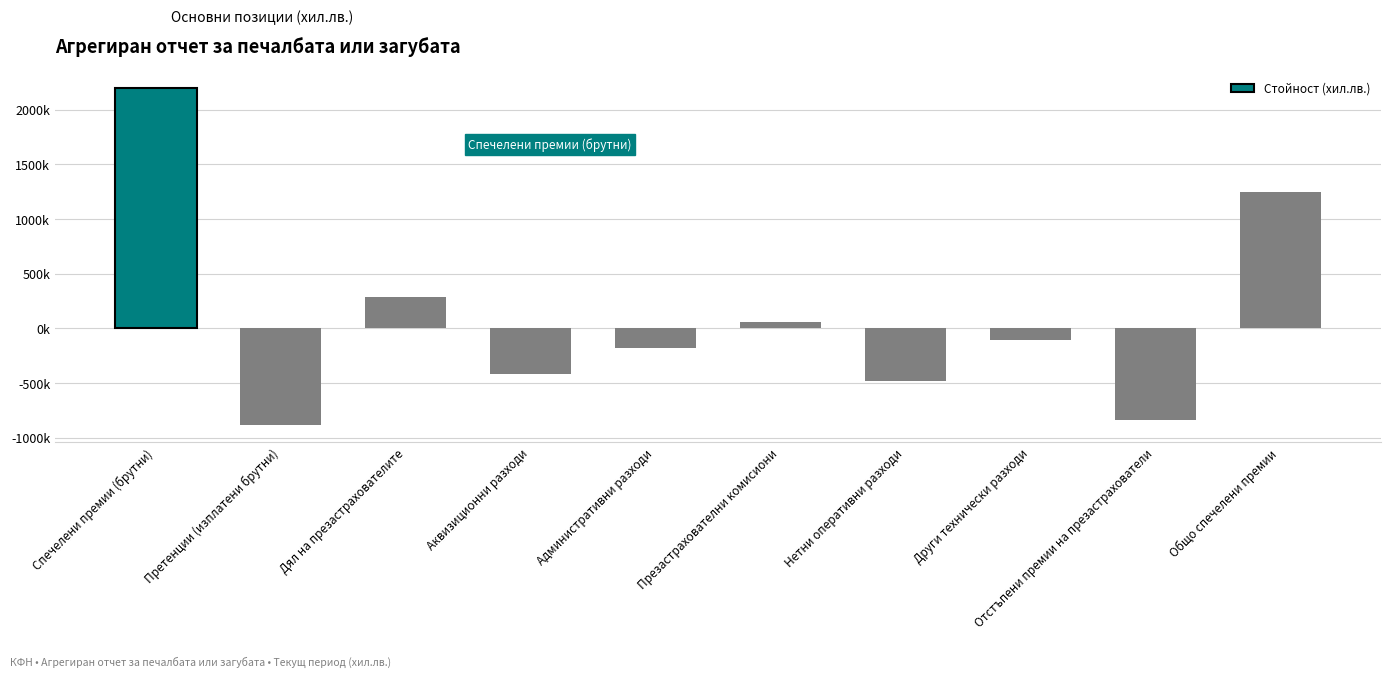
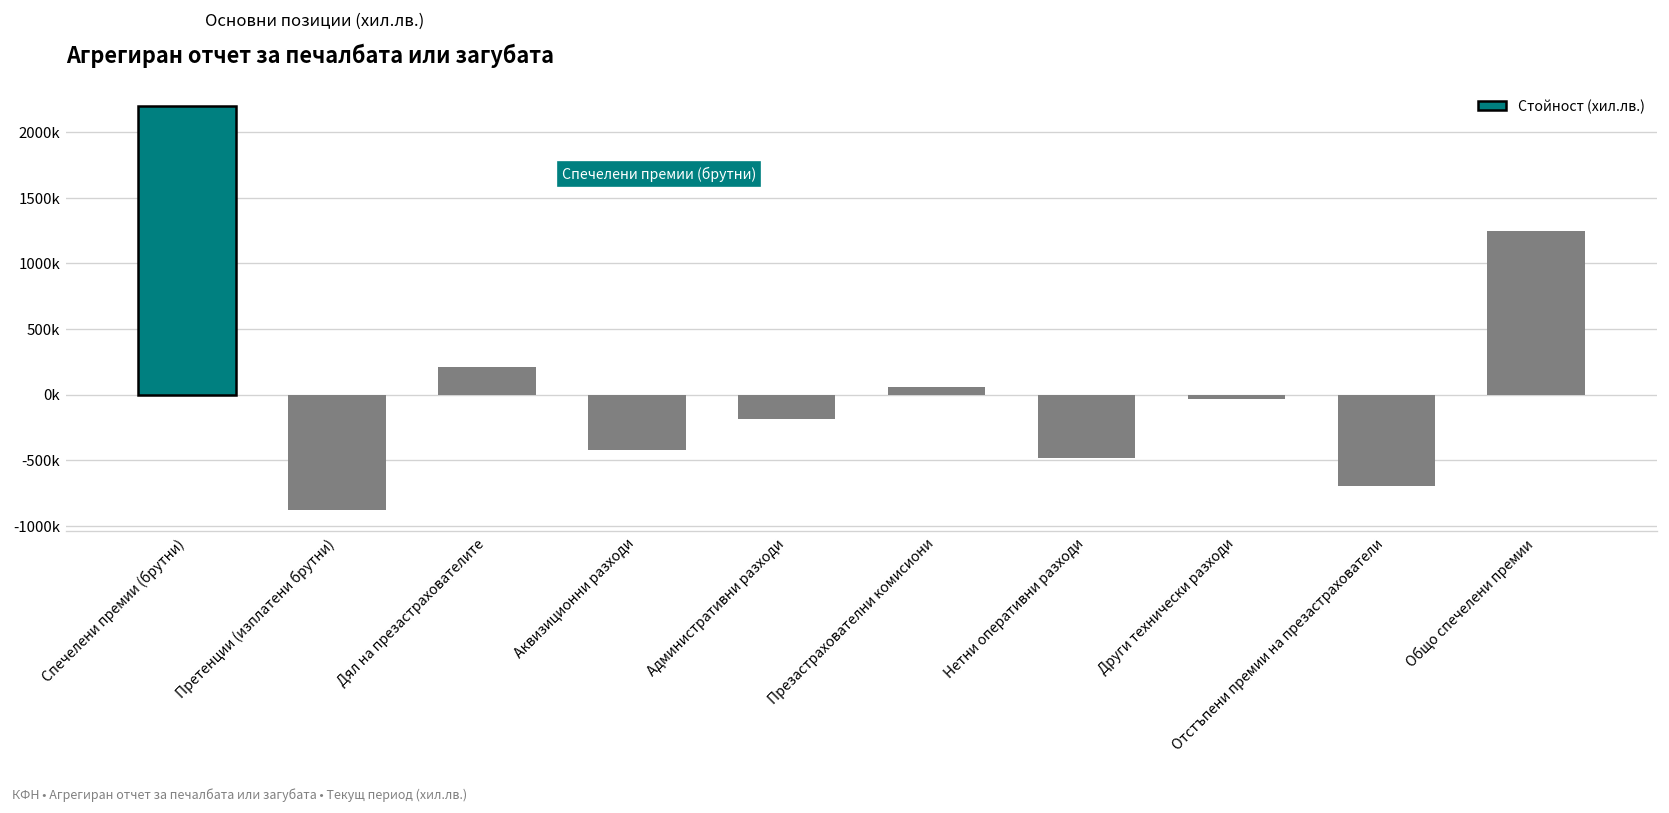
  {
    "Спечелени премии (брутни)": 2200000,
    "Претенции (изплатени брутни)": -880000,
-   "Дял на презастрахователите": 290000,
+   "Дял на презастрахователите": 210000,
    "Аквизиционни разходи": -420000,
    "Административни разходи": -180000,
    "Презастрахователни комисиони": 50000,
    "Нетни оперативни разходи": -480000,
-   "Други технически разходи": -110000,
-   "Отстъпени премии на презастрахователи": -840000,
+   "Други технически разходи": -40000,
+   "Отстъпени премии на презастрахователи": -700000,
    "Общо спечелени премии": 1250000
  }
